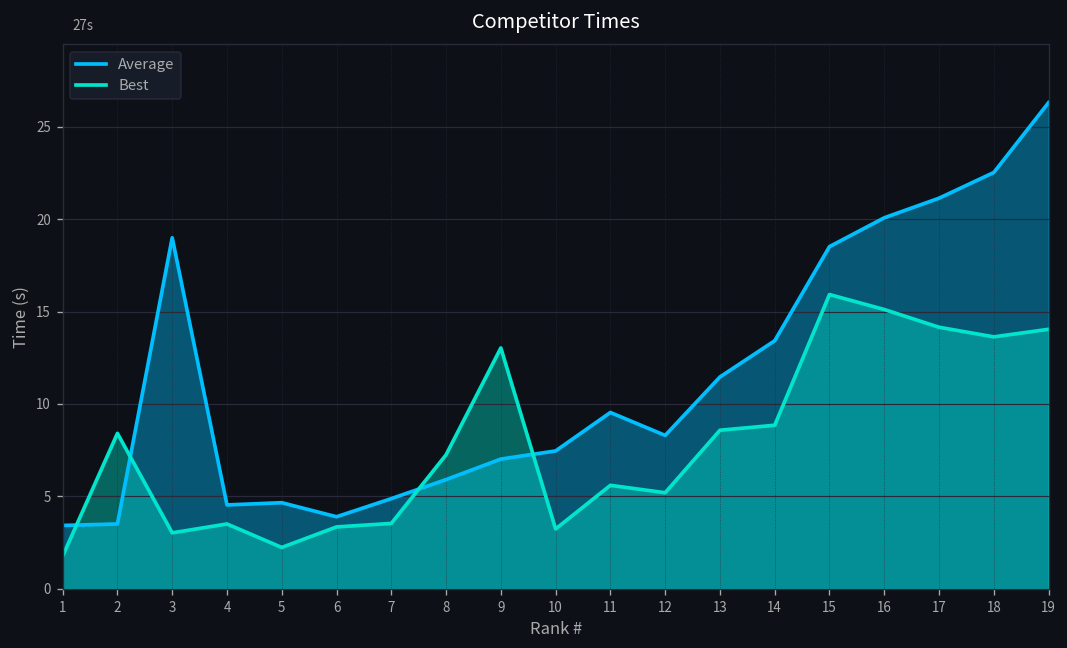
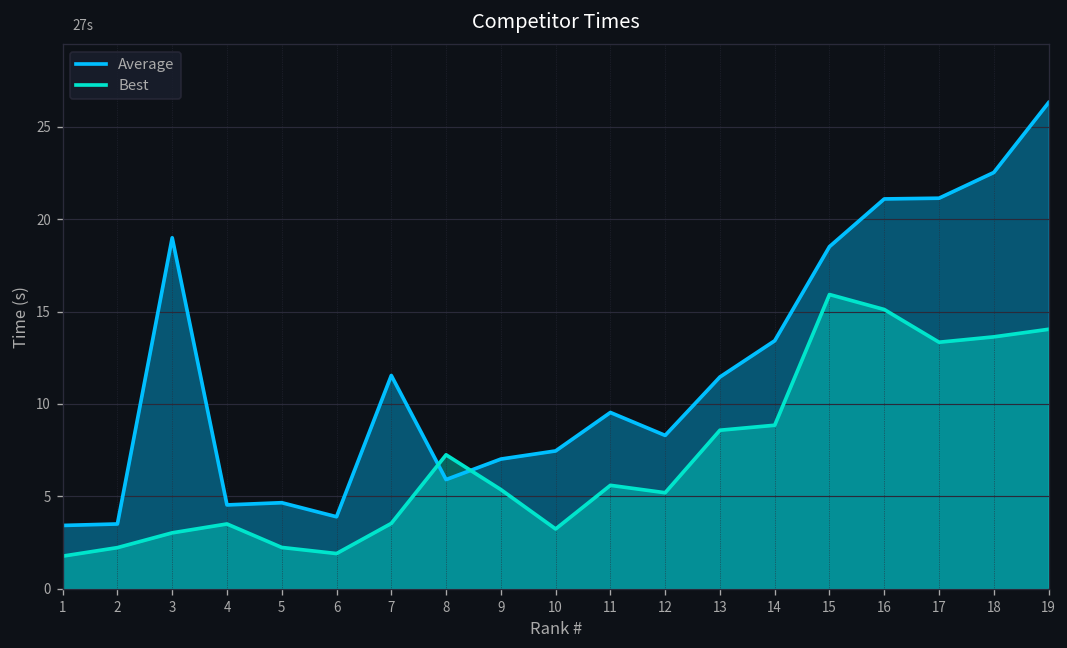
  {
    "Average": {
      "1": 3.4,
      "2": 3.5,
      "3": 19.0,
      "4": 4.5,
      "5": 4.7,
      "6": 3.9,
-     "7": 4.9,
+     "7": 11.5,
      "8": 5.9,
      "9": 7.0,
      "10": 7.5,
      "11": 9.5,
      "12": 8.3,
      "13": 11.5,
      "14": 13.4,
      "15": 18.5,
-     "16": 20.1,
+     "16": 21.1,
      "17": 21.1,
      "18": 22.5,
      "19": 26.3
    },
    "Best": {
      "1": 1.8,
-     "2": 8.4,
+     "2": 2.2,
      "3": 3.0,
      "4": 3.5,
      "5": 2.2,
-     "6": 3.4,
+     "6": 1.9,
      "7": 3.5,
      "8": 7.3,
-     "9": 13.0,
+     "9": 5.4,
      "10": 3.2,
      "11": 5.6,
      "12": 5.2,
      "13": 8.6,
      "14": 8.9,
      "15": 15.9,
      "16": 15.1,
-     "17": 14.2,
+     "17": 13.3,
      "18": 13.6,
      "19": 14.0
    }
  }
